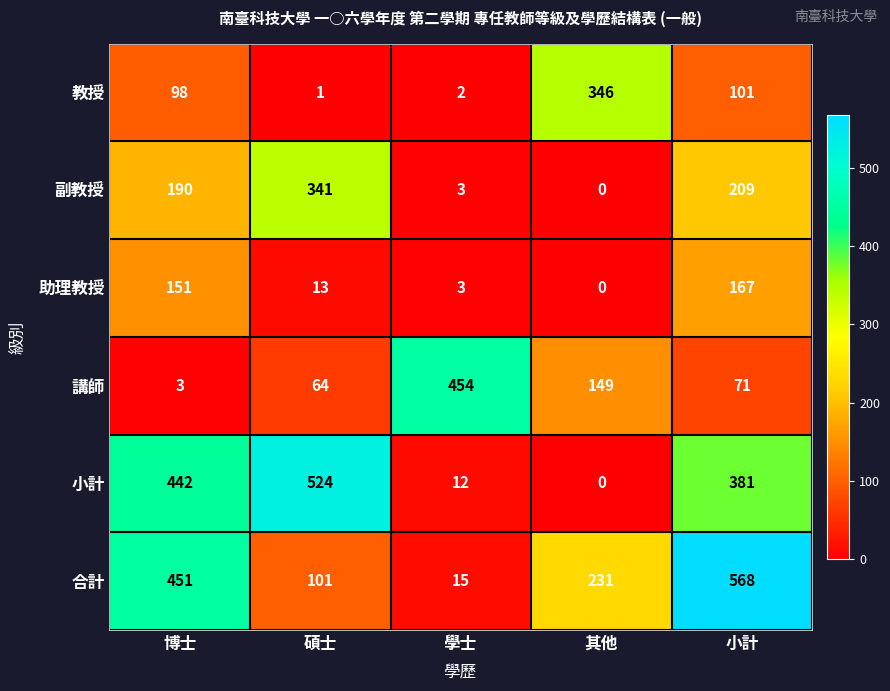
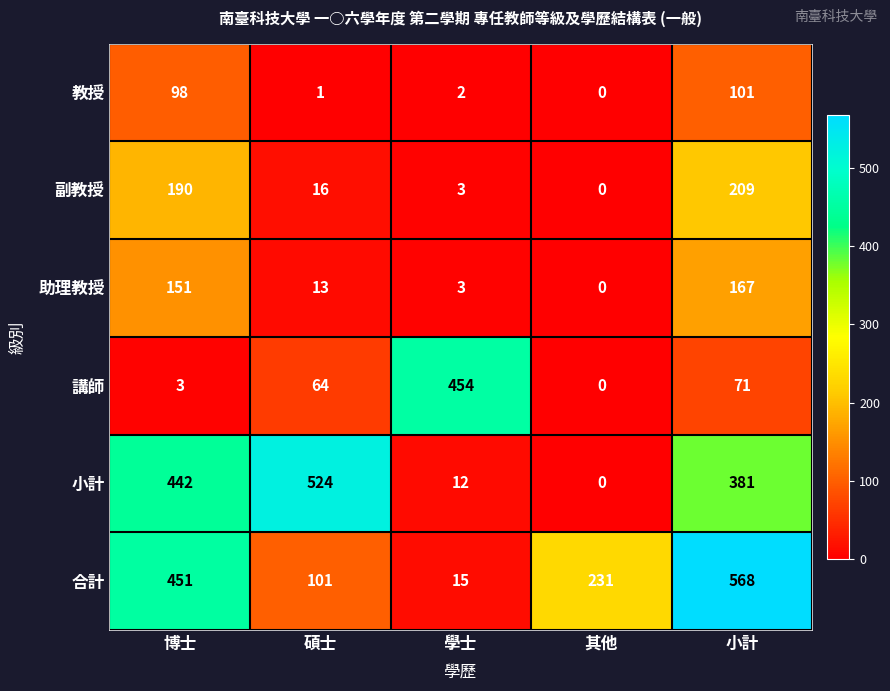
  {
    "教授": {
      "博士": 98,
      "碩士": 1,
      "學士": 2,
-     "其他": 346,
+     "其他": 0,
      "小計": 101
    },
    "副教授": {
      "博士": 190,
-     "碩士": 341,
+     "碩士": 16,
      "學士": 3,
      "其他": 0,
      "小計": 209
    },
    "助理教授": {
      "博士": 151,
      "碩士": 13,
      "學士": 3,
      "其他": 0,
      "小計": 167
    },
    "講師": {
      "博士": 3,
      "碩士": 64,
      "學士": 454,
-     "其他": 149,
+     "其他": 0,
      "小計": 71
    },
    "小計": {
      "博士": 442,
      "碩士": 524,
      "學士": 12,
      "其他": 0,
      "小計": 381
    },
    "合計": {
      "博士": 451,
      "碩士": 101,
      "學士": 15,
      "其他": 231,
      "小計": 568
    }
  }
